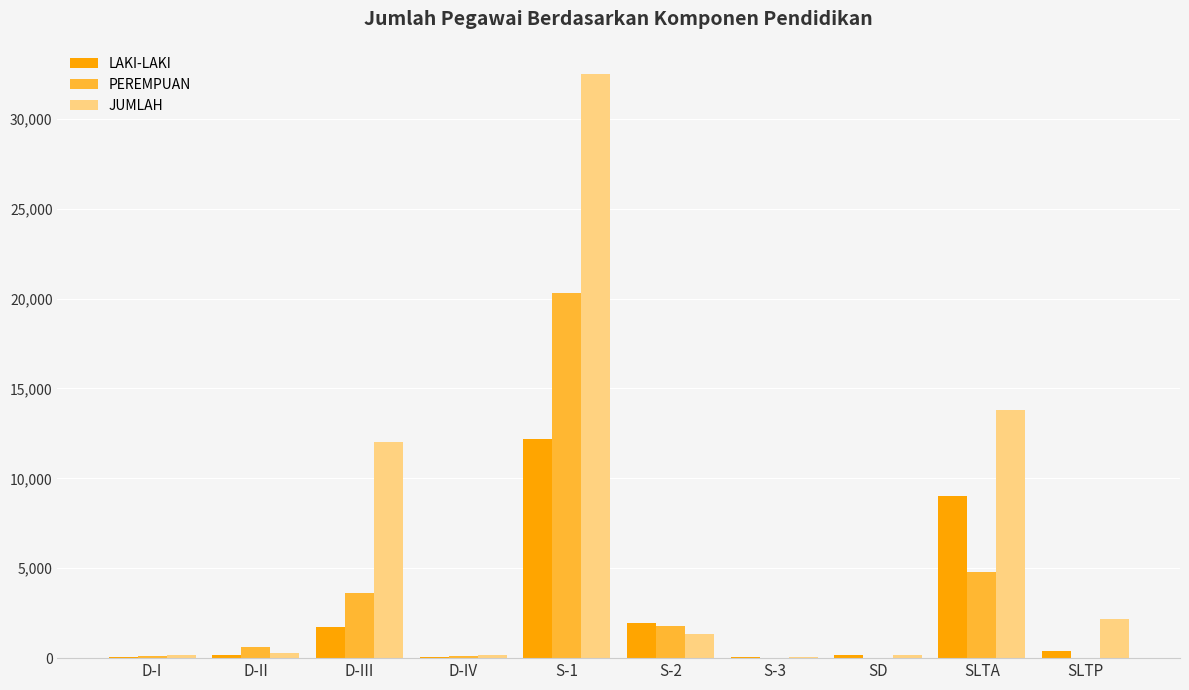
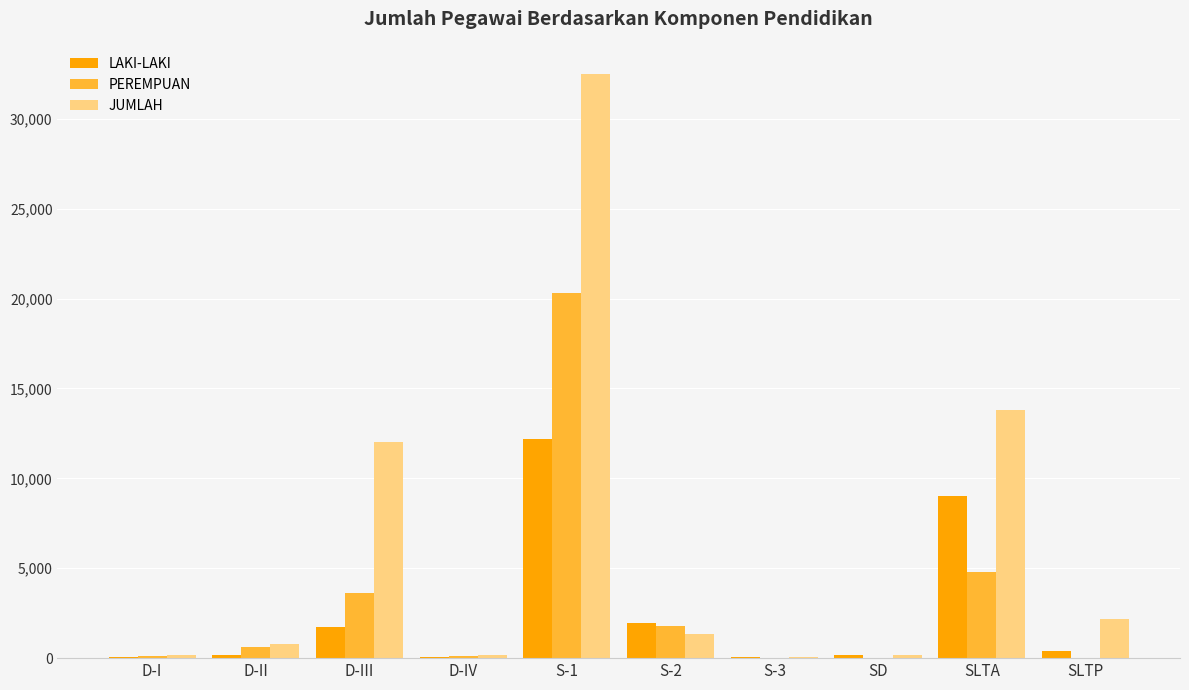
  {
    "JUMLAH": {
      "D-I": "200",
-     "D-II": "300",
+     "D-II": "800",
      "D-III": "12,000",
      "D-IV": "200",
      "S-1": "32,500",
      "S-2": "1,400",
      "SD": "200",
      "SLTA": "13,800",
      "SLTP": "2,200"
    }
  }
